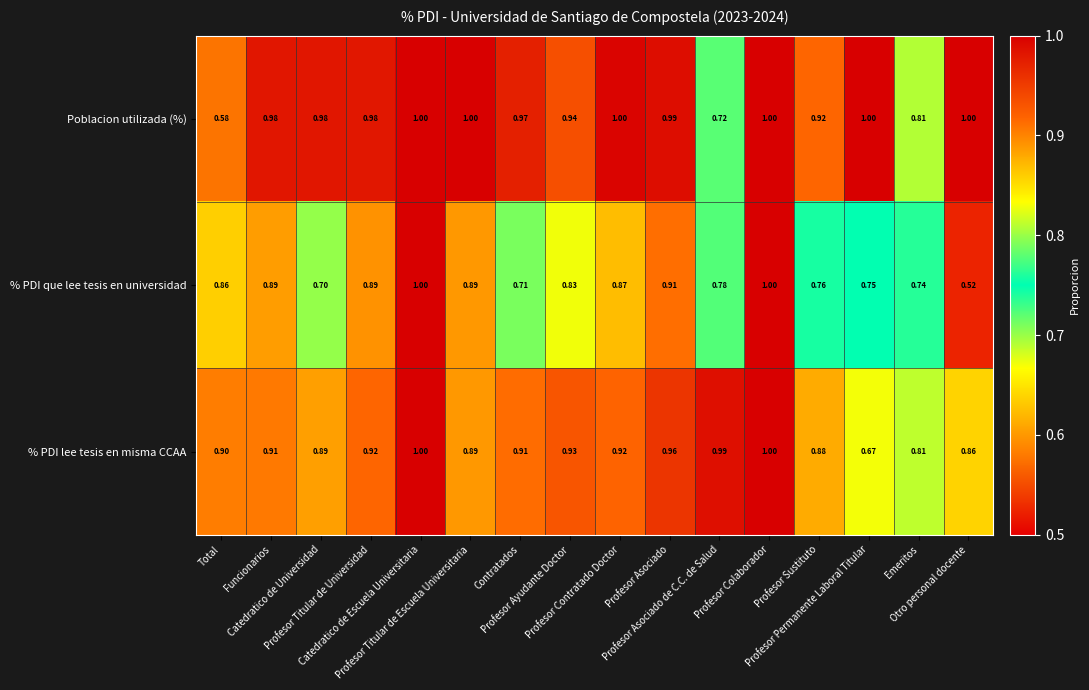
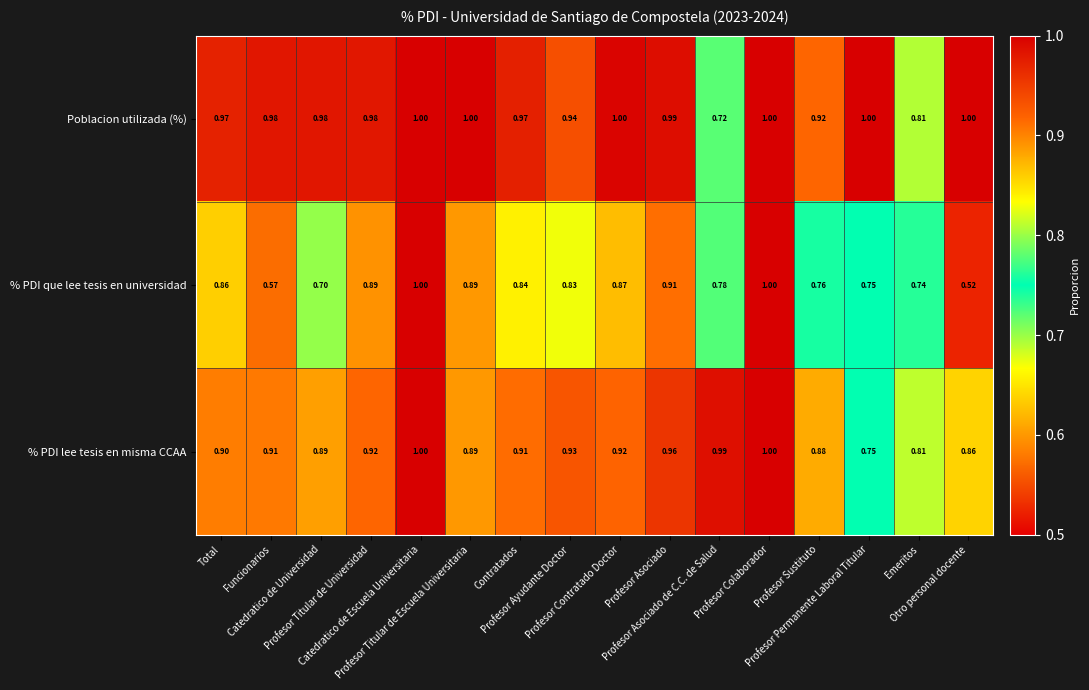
  {
    "Poblacion utilizada (%)": {
-     "Total": 0.58,
+     "Total": 0.97,
      "Funcionarios": 0.98,
      "Catedratico de Universidad": 0.98,
      "Profesor Titular de Universidad": 0.98,
      "Catedratico de Escuela Universitaria": 1.00,
      "Profesor Titular de Escuela Universitaria": 1.00,
      "Contratados": 0.97,
      "Profesor Ayudante Doctor": 0.94,
      "Profesor Contratado Doctor": 1.00,
      "Profesor Asociado": 0.99,
      "Profesor Asociado de C.C. de Salud": 0.72,
      "Profesor Colaborador": 1.00,
      "Profesor Sustituto": 0.92,
      "Profesor Permanente Laboral Titular": 1.00,
      "Emeritos": 0.81,
      "Otro personal docente": 1.00
    },
    "% PDI que lee tesis en universidad": {
      "Total": 0.86,
-     "Funcionarios": 0.89,
+     "Funcionarios": 0.57,
      "Catedratico de Universidad": 0.70,
      "Profesor Titular de Universidad": 0.89,
      "Catedratico de Escuela Universitaria": 1.00,
      "Profesor Titular de Escuela Universitaria": 0.89,
-     "Contratados": 0.71,
+     "Contratados": 0.84,
      "Profesor Ayudante Doctor": 0.83,
      "Profesor Contratado Doctor": 0.87,
      "Profesor Asociado": 0.91,
      "Profesor Asociado de C.C. de Salud": 0.78,
      "Profesor Colaborador": 1.00,
      "Profesor Sustituto": 0.76,
      "Profesor Permanente Laboral Titular": 0.75,
      "Emeritos": 0.74,
      "Otro personal docente": 0.52
    },
    "% PDI lee tesis en misma CCAA": {
      "Total": 0.90,
      "Funcionarios": 0.91,
      "Catedratico de Universidad": 0.89,
      "Profesor Titular de Universidad": 0.92,
      "Catedratico de Escuela Universitaria": 1.00,
      "Profesor Titular de Escuela Universitaria": 0.89,
      "Contratados": 0.91,
      "Profesor Ayudante Doctor": 0.93,
      "Profesor Contratado Doctor": 0.92,
      "Profesor Asociado": 0.96,
      "Profesor Asociado de C.C. de Salud": 0.99,
      "Profesor Colaborador": 1.00,
      "Profesor Sustituto": 0.88,
-     "Profesor Permanente Laboral Titular": 0.67,
+     "Profesor Permanente Laboral Titular": 0.75,
      "Emeritos": 0.81,
      "Otro personal docente": 0.86
    }
  }
